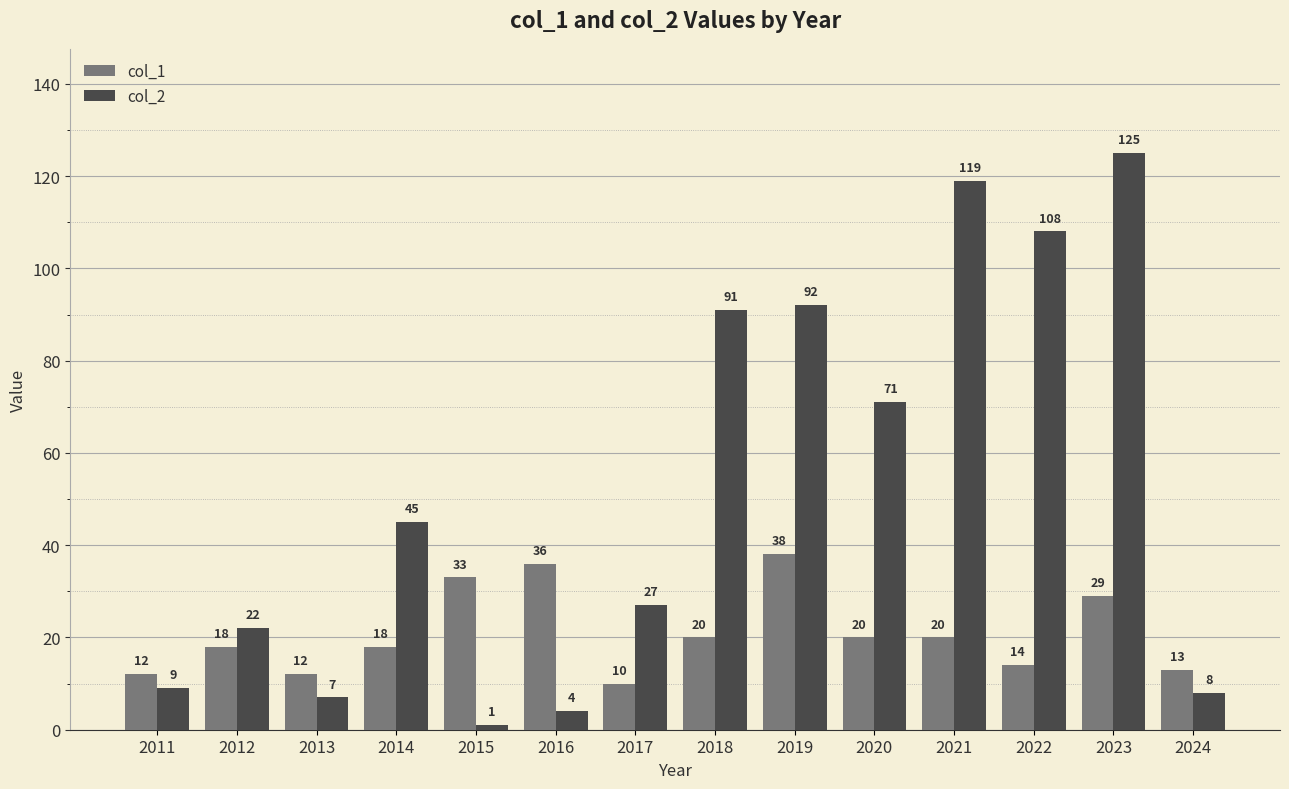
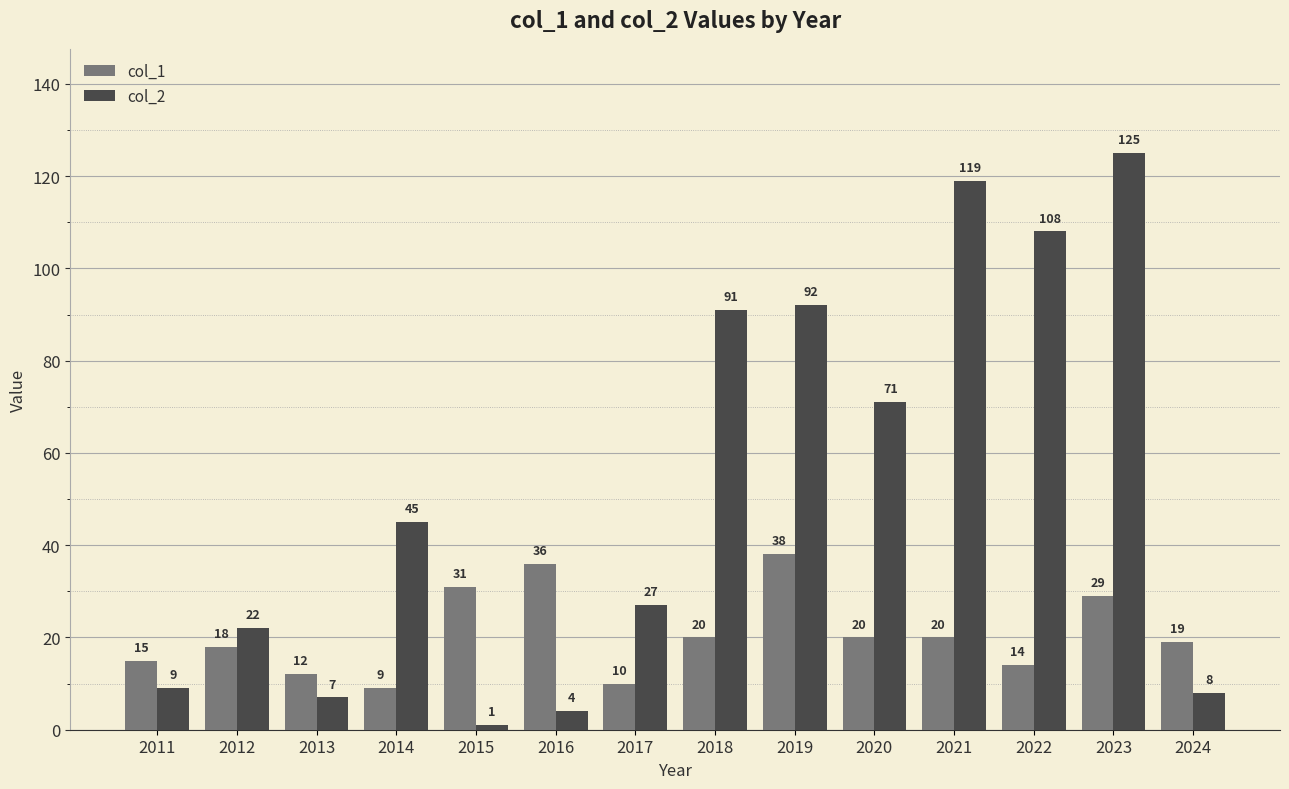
  {
    "col_1": {
-     "2011": 12,
+     "2011": 15,
      "2012": 18,
      "2013": 12,
-     "2014": 18,
-     "2015": 33,
+     "2014": 9,
+     "2015": 31,
      "2016": 36,
      "2017": 10,
      "2018": 20,
      "2019": 38,
      "2020": 20,
      "2021": 20,
      "2022": 14,
      "2023": 29,
-     "2024": 13
+     "2024": 19
    },
    "col_2": {
      "2011": 9,
      "2012": 22,
      "2013": 7,
      "2014": 45,
      "2015": 1,
      "2016": 4,
      "2017": 27,
      "2018": 91,
      "2019": 92,
      "2020": 71,
      "2021": 119,
      "2022": 108,
      "2023": 125,
      "2024": 8
    }
  }
